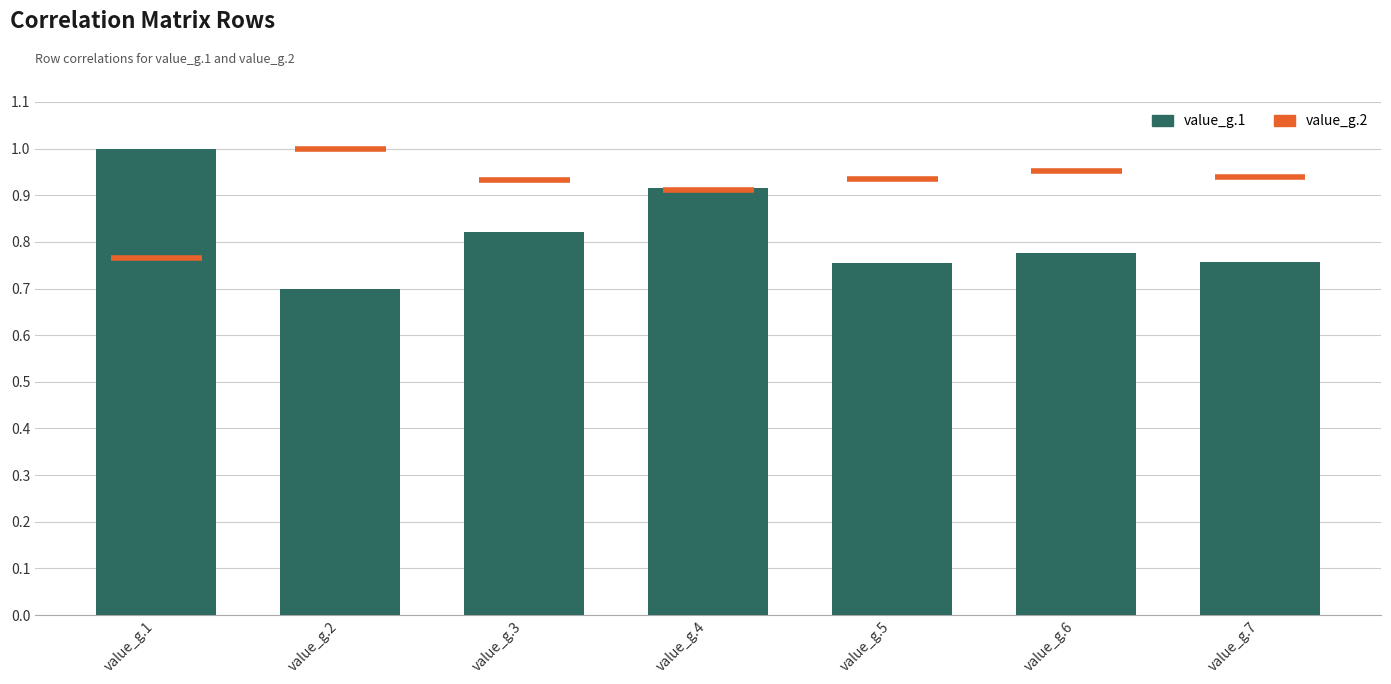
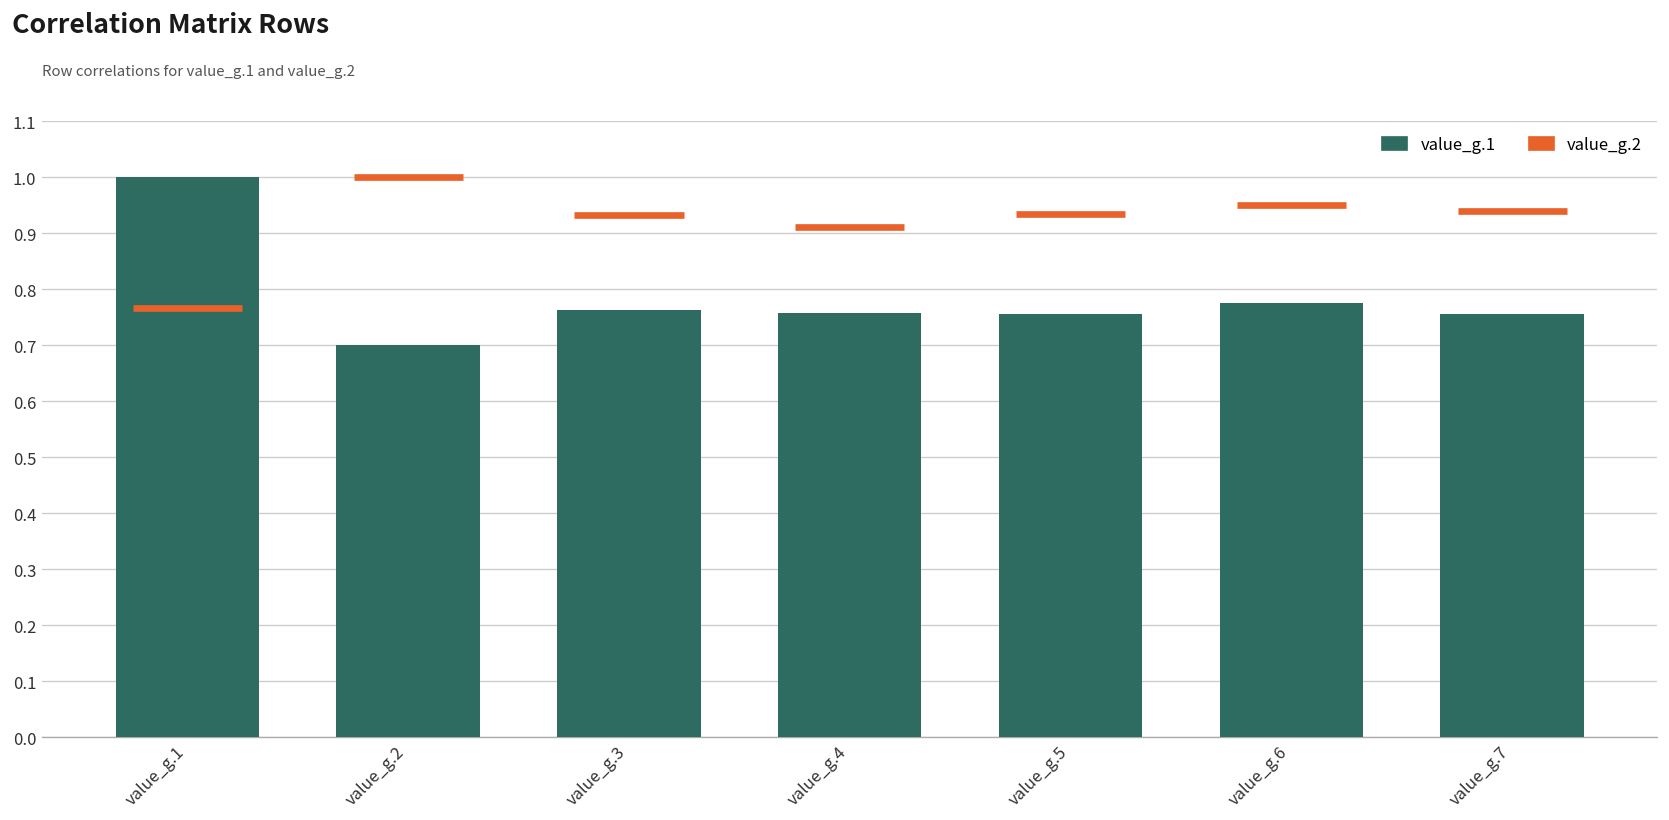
  {
    "value_g.1": {
      "value_g.1": 1.00,
      "value_g.2": 0.70,
-     "value_g.3": 0.82,
-     "value_g.4": 0.92,
+     "value_g.3": 0.76,
+     "value_g.4": 0.76,
      "value_g.5": 0.76,
      "value_g.6": 0.78,
      "value_g.7": 0.76
    }
  }
